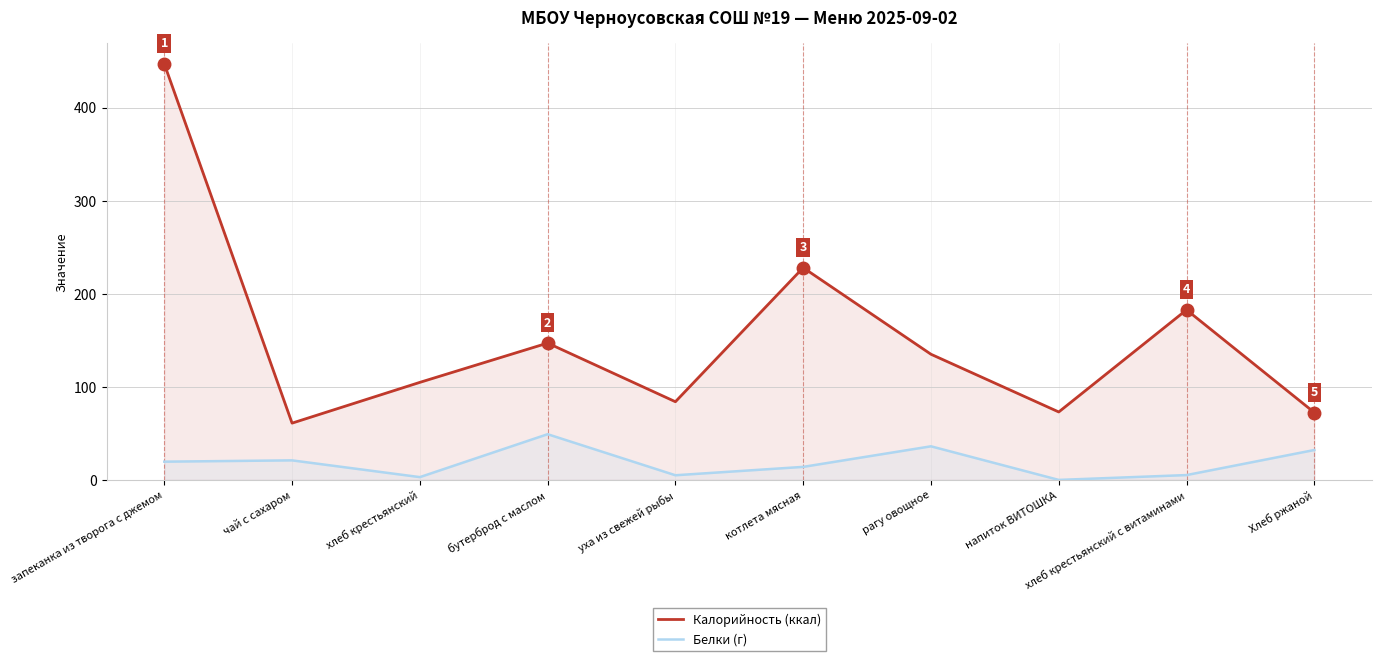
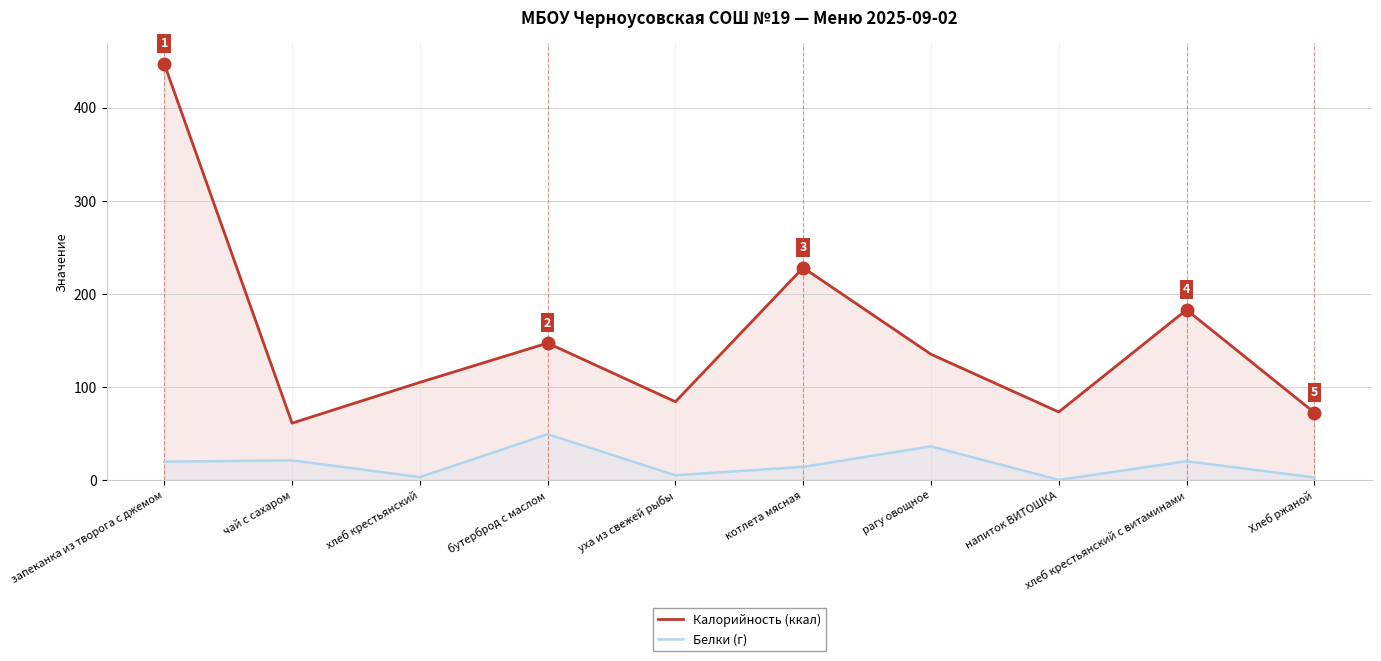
  {
    "Белки (г)": {
      "запеканка из творога с джемом": 20,
      "чай с сахаром": 20,
      "хлеб крестьянский": 0,
      "бутерброд с маслом": 50,
      "уха из свежей рыбы": 10,
      "котлета мясная": 10,
      "рагу овощное": 40,
      "напиток ВИТОШКА": 0,
-     "хлеб крестьянский с витаминами": 10,
-     "Хлеб ржаной": 30
+     "хлеб крестьянский с витаминами": 20,
+     "Хлеб ржаной": 0
    }
  }
